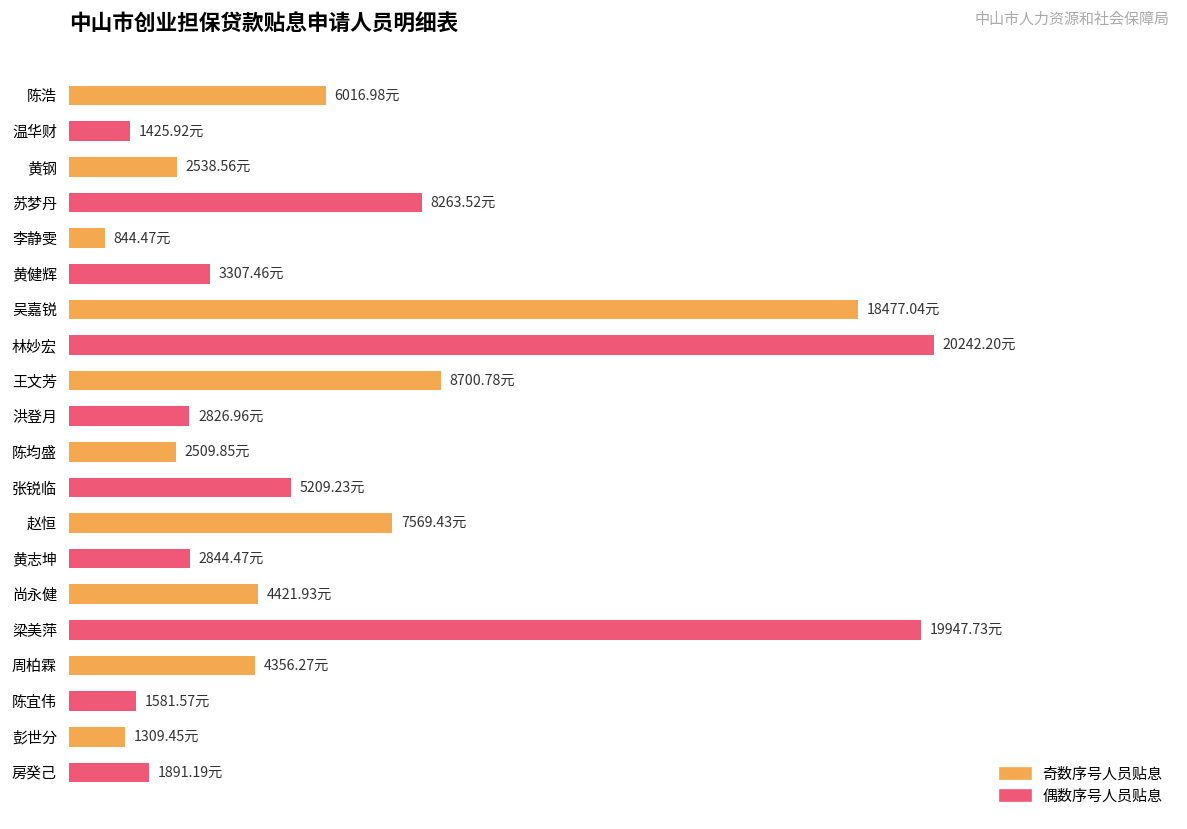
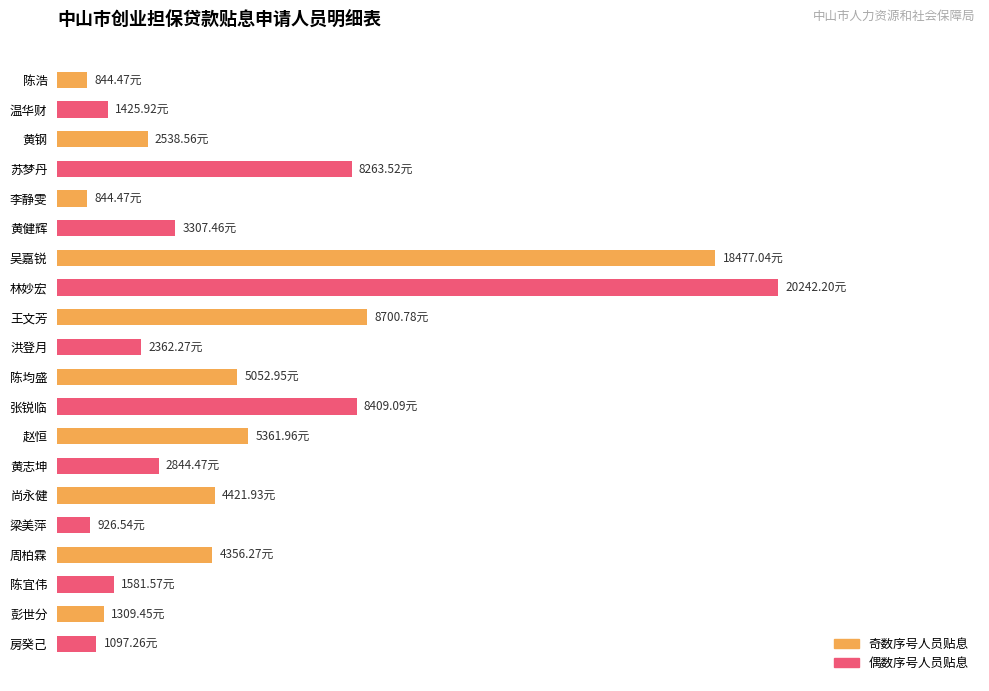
  {
-   "陈浩": "6016.98元",
+   "陈浩": "844.47元",
    "温华财": "1425.92元",
    "黄钢": "2538.56元",
    "苏梦丹": "8263.52元",
    "李静雯": "844.47元",
    "黄健辉": "3307.46元",
    "吴嘉锐": "18477.04元",
    "林妙宏": "20242.20元",
    "王文芳": "8700.78元",
-   "洪登月": "2826.96元",
-   "陈均盛": "2509.85元",
-   "张锐临": "5209.23元",
-   "赵恒": "7569.43元",
+   "洪登月": "2362.27元",
+   "陈均盛": "5052.95元",
+   "张锐临": "8409.09元",
+   "赵恒": "5361.96元",
    "黄志坤": "2844.47元",
    "尚永健": "4421.93元",
-   "梁美萍": "19947.73元",
+   "梁美萍": "926.54元",
    "周柏霖": "4356.27元",
    "陈宜伟": "1581.57元",
    "彭世分": "1309.45元",
-   "房癸己": "1891.19元"
+   "房癸己": "1097.26元"
  }
